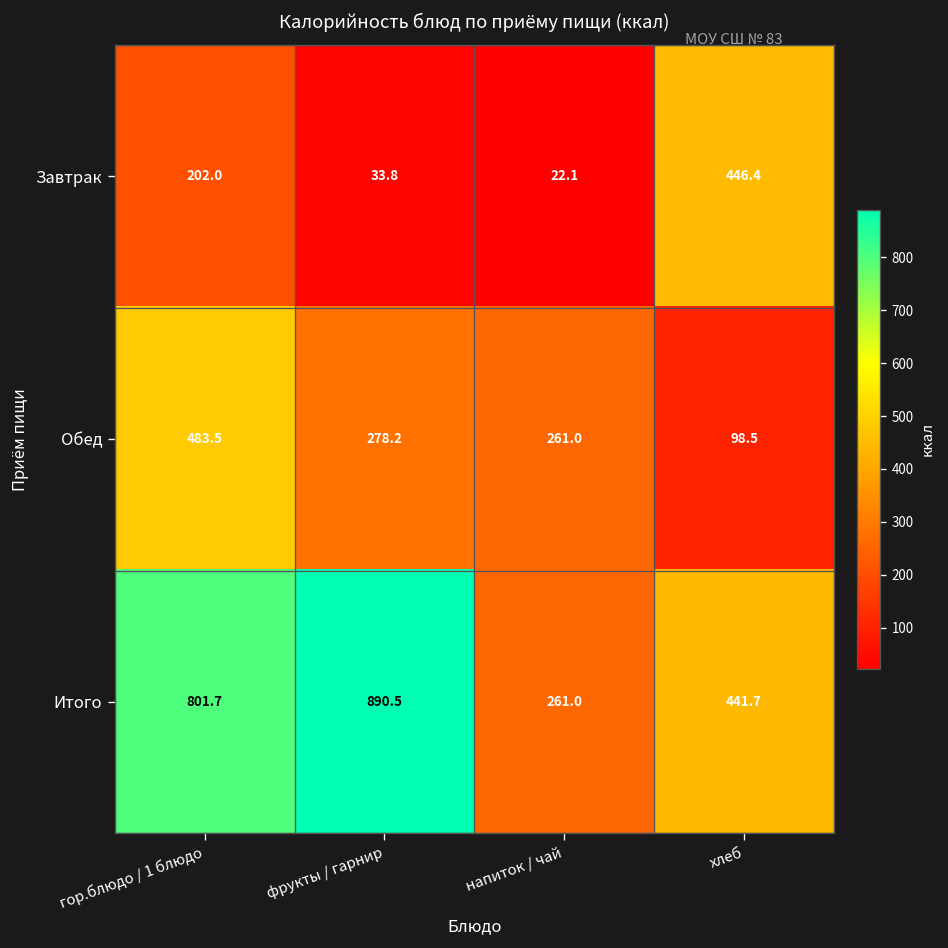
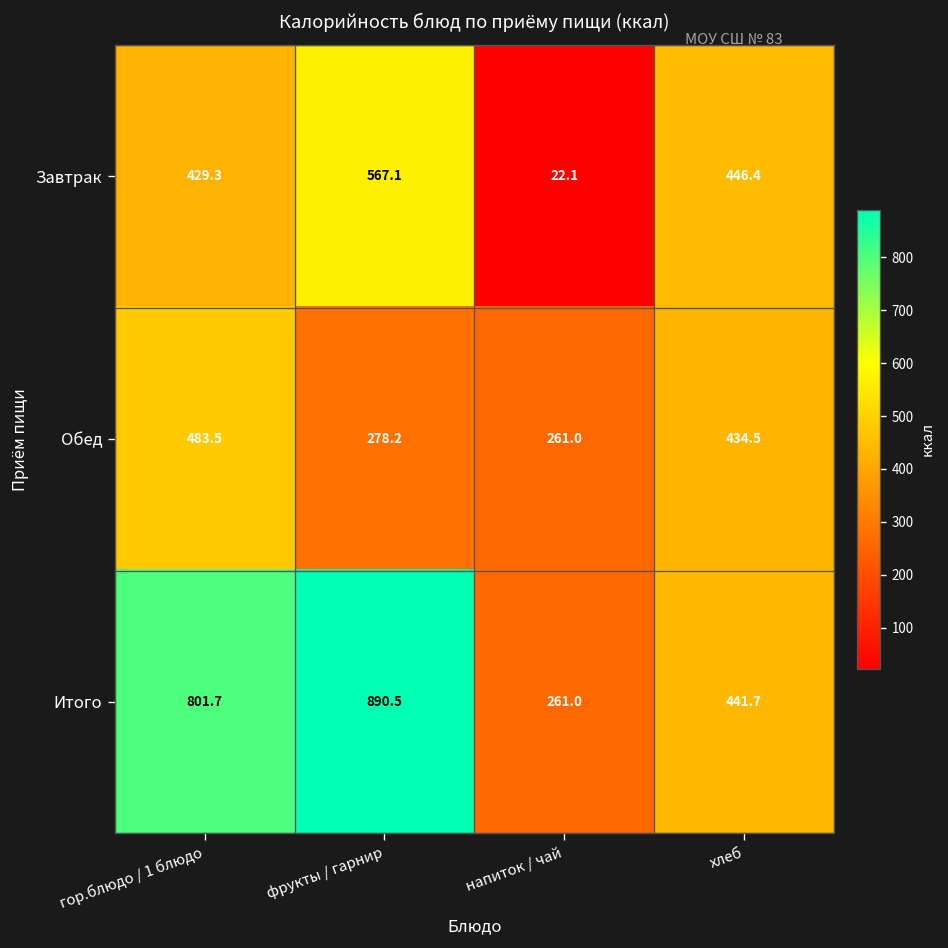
  {
    "Завтрак": {
-     "гор.блюдо / 1 блюдо": 202.0,
-     "фрукты / гарнир": 33.8,
+     "гор.блюдо / 1 блюдо": 429.3,
+     "фрукты / гарнир": 567.1,
      "напиток / чай": 22.1,
      "хлеб": 446.4
    },
    "Обед": {
      "гор.блюдо / 1 блюдо": 483.5,
      "фрукты / гарнир": 278.2,
      "напиток / чай": 261.0,
-     "хлеб": 98.5
+     "хлеб": 434.5
    },
    "Итого": {
      "гор.блюдо / 1 блюдо": 801.7,
      "фрукты / гарнир": 890.5,
      "напиток / чай": 261.0,
      "хлеб": 441.7
    }
  }
